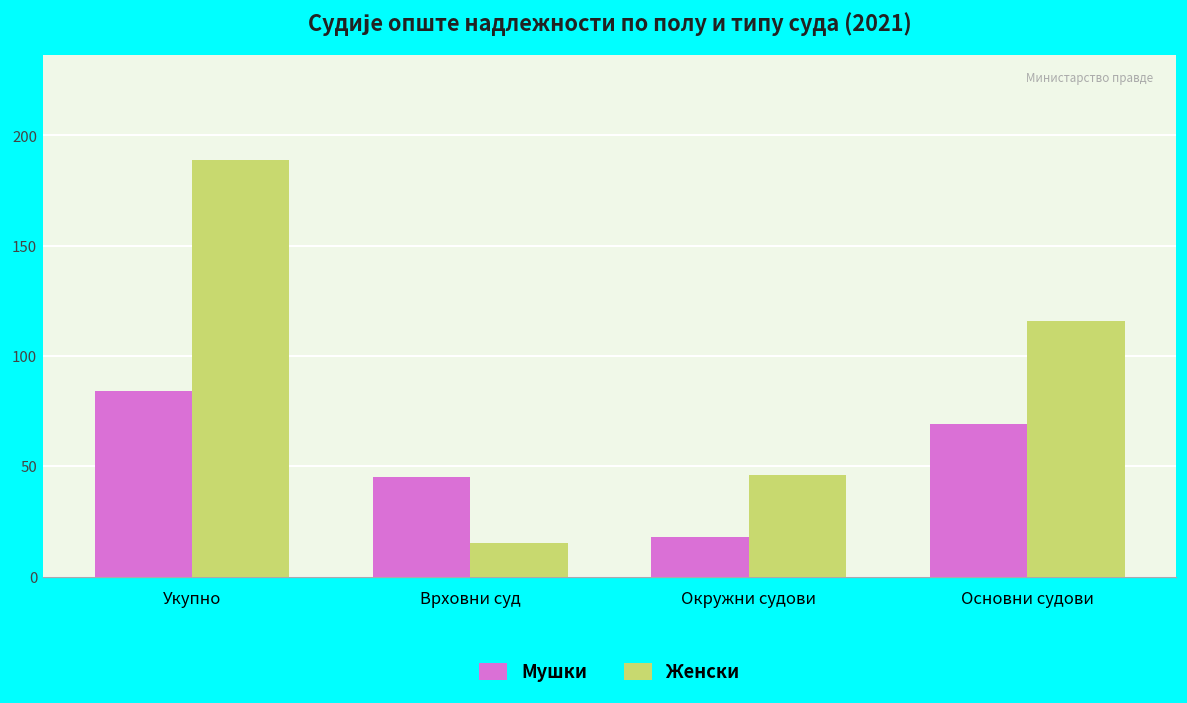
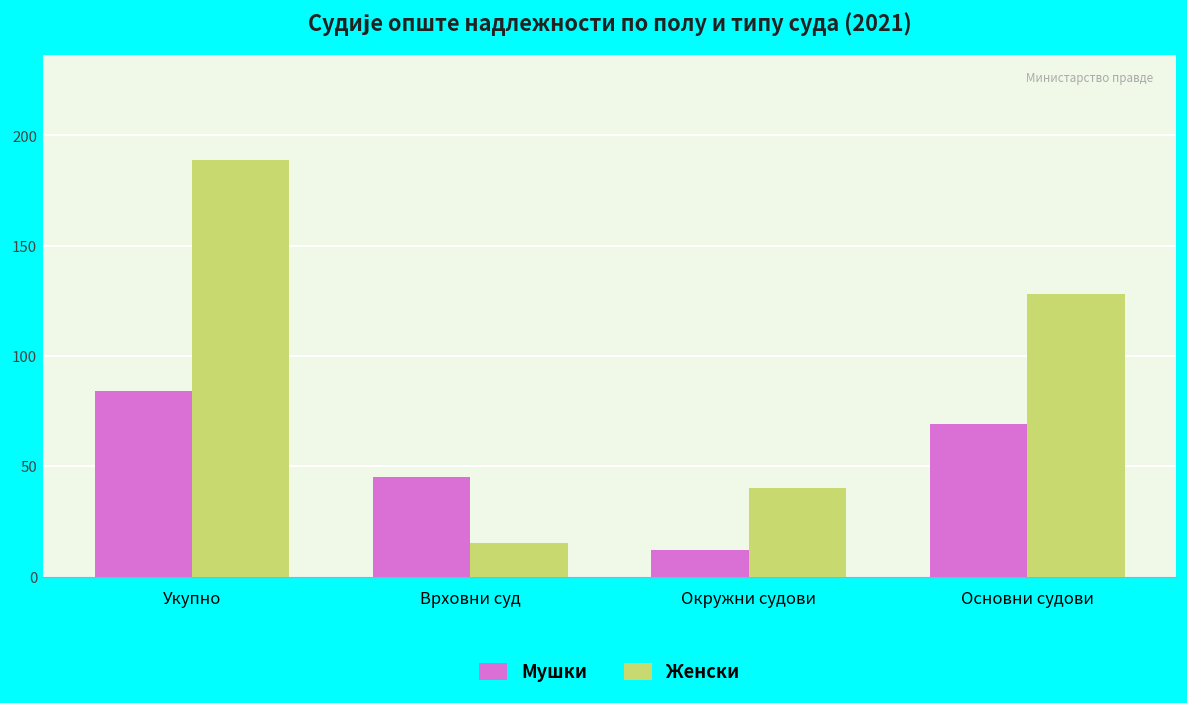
  {
    "Мушки": {
      "Укупно": 84,
      "Врховни суд": 45,
-     "Окружни судови": 18,
+     "Окружни судови": 12,
      "Основни судови": 69
    },
    "Женски": {
      "Укупно": 189,
      "Врховни суд": 15,
-     "Окружни судови": 46,
-     "Основни судови": 116
+     "Окружни судови": 40,
+     "Основни судови": 128
    }
  }
